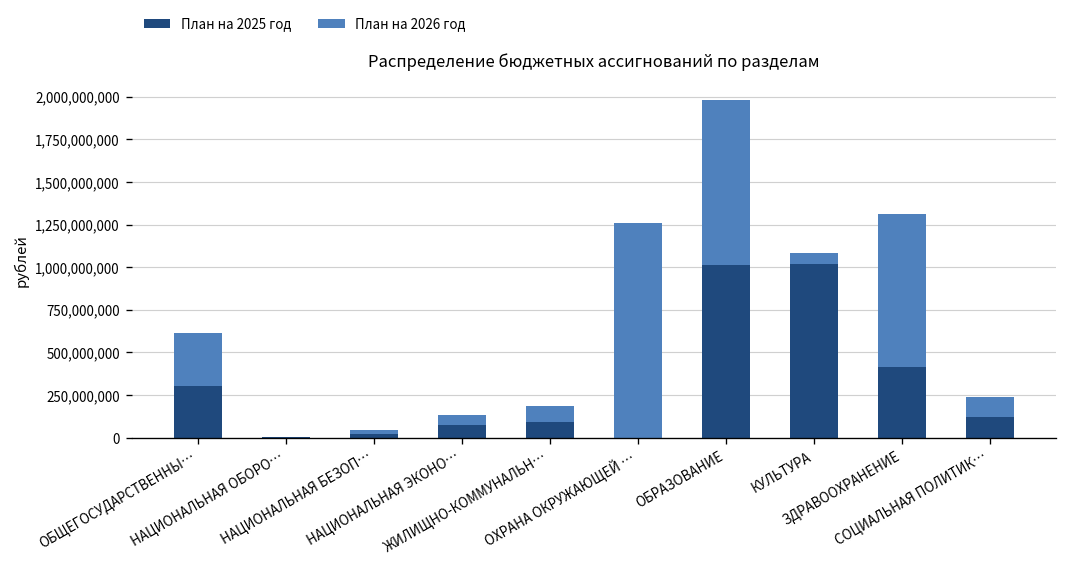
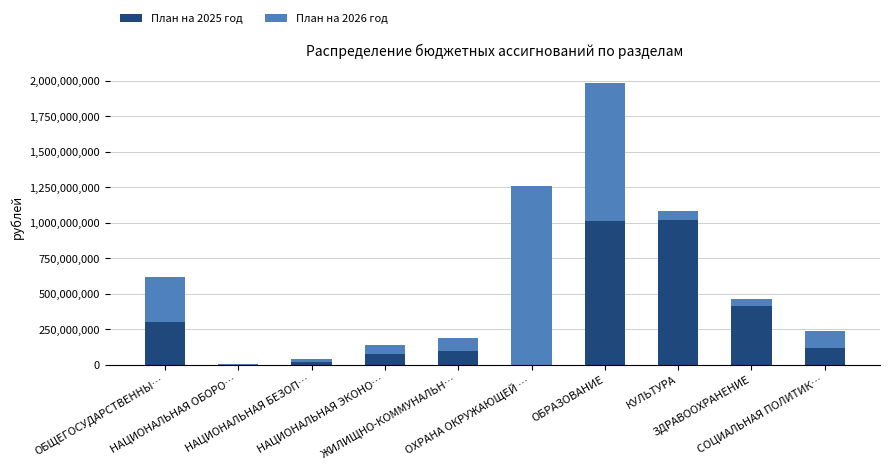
  {
    "План на 2025 год": {
      "ОБЩЕГОСУДАРСТВЕННЫ…": "300,000,000",
      "НАЦИОНАЛЬНАЯ БЕЗОП…": "20,000,000",
      "НАЦИОНАЛЬНАЯ ЭКОНО…": "70,000,000",
      "ЖИЛИЩНО-КОММУНАЛЬН…": "90,000,000",
      "ОБРАЗОВАНИЕ": "1,010,000,000",
      "КУЛЬТУРА": "1,020,000,000",
      "ЗДРАВООХРАНЕНИЕ": "420,000,000",
      "СОЦИАЛЬНАЯ ПОЛИТИК…": "120,000,000"
    },
    "План на 2026 год": {
      "ОБЩЕГОСУДАРСТВЕННЫ…": "310,000,000",
      "НАЦИОНАЛЬНАЯ БЕЗОП…": "20,000,000",
      "НАЦИОНАЛЬНАЯ ЭКОНО…": "60,000,000",
      "ЖИЛИЩНО-КОММУНАЛЬН…": "90,000,000",
      "ОХРАНА ОКРУЖАЮЩЕЙ …": "1,260,000,000",
      "ОБРАЗОВАНИЕ": "970,000,000",
      "КУЛЬТУРА": "60,000,000",
-     "ЗДРАВООХРАНЕНИЕ": "890,000,000",
+     "ЗДРАВООХРАНЕНИЕ": "40,000,000",
      "СОЦИАЛЬНАЯ ПОЛИТИК…": "120,000,000"
    }
  }
